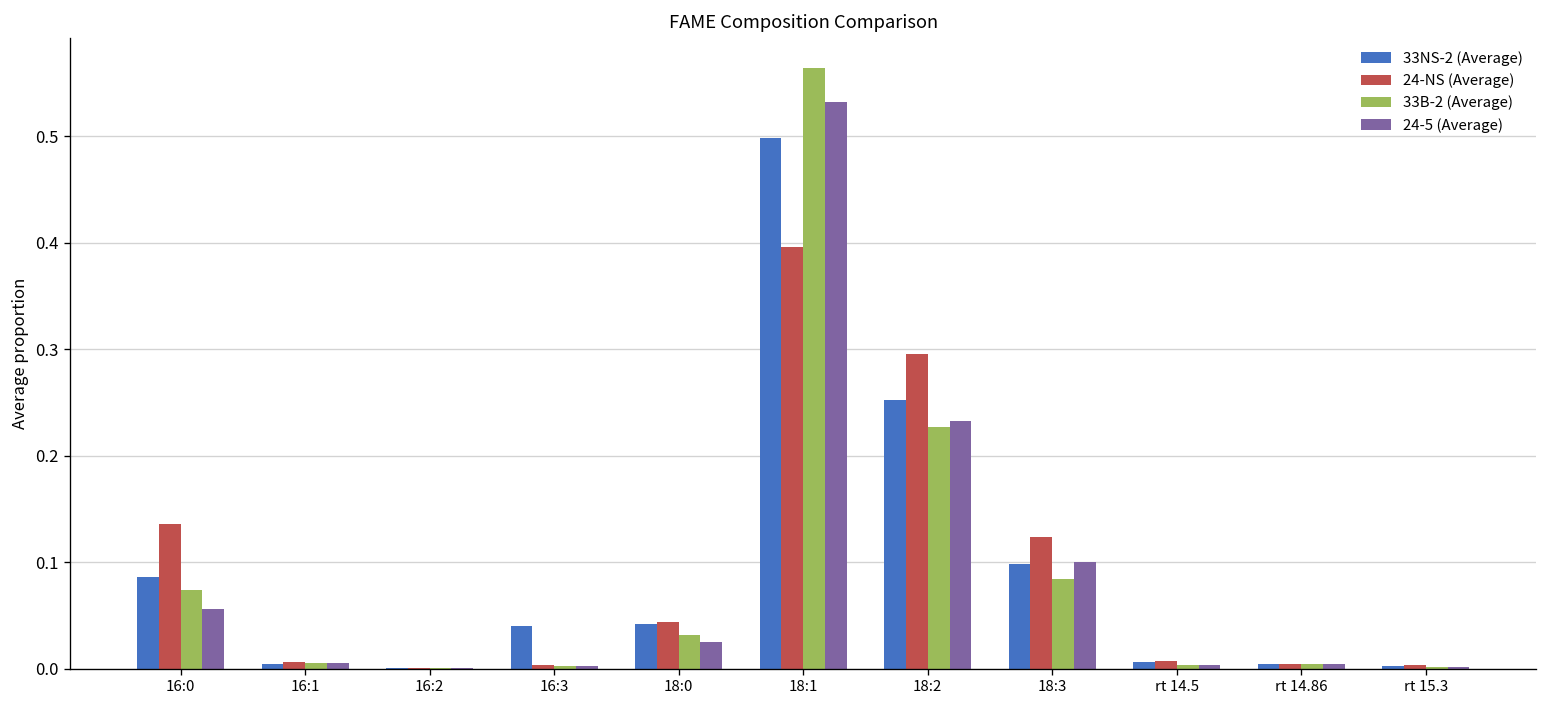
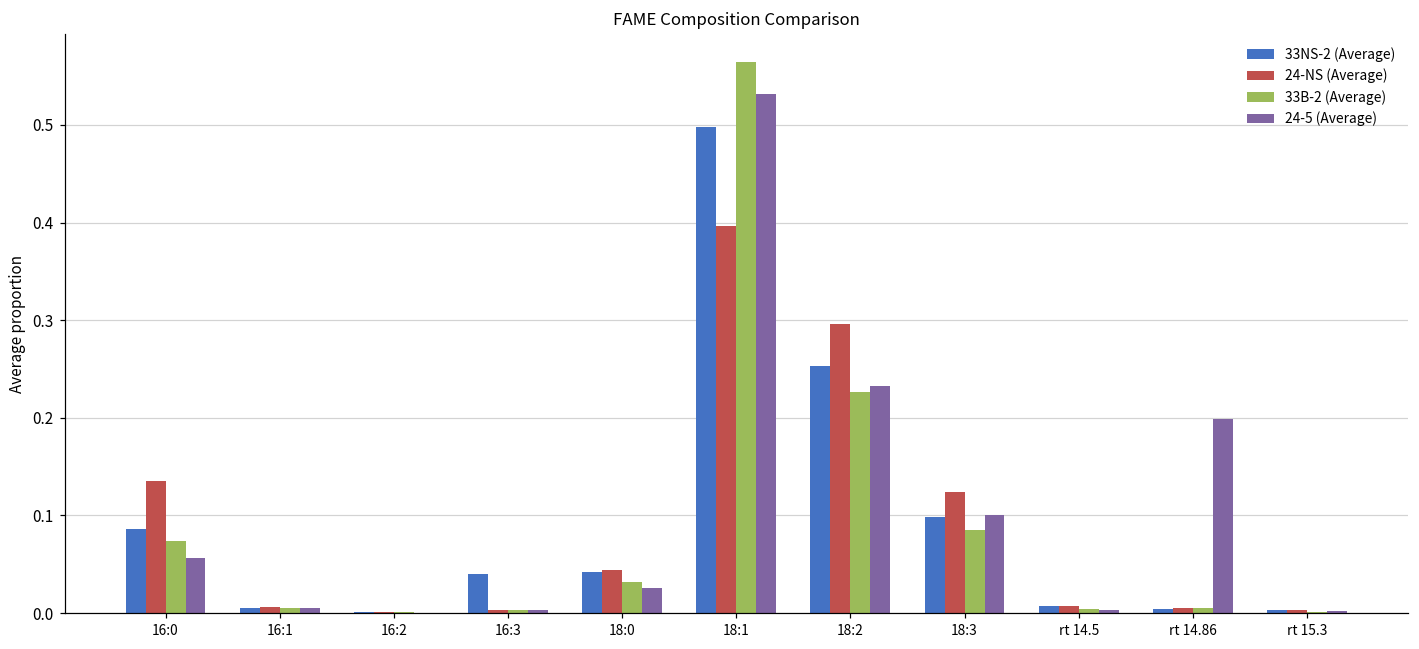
  {
    "33NS-2 (Average)": {
      "16:0": 0.09,
      "16:1": 0.00,
      "16:3": 0.04,
      "18:0": 0.04,
      "18:1": 0.50,
      "18:2": 0.25,
      "18:3": 0.10,
      "rt 14.5": 0.01,
      "rt 14.86": 0.00,
      "rt 15.3": 0.00
    },
    "24-NS (Average)": {
      "16:0": 0.14,
      "16:1": 0.01,
      "16:3": 0.00,
      "18:0": 0.04,
      "18:1": 0.40,
      "18:2": 0.30,
      "18:3": 0.12,
      "rt 14.5": 0.01,
      "rt 14.86": 0.00,
      "rt 15.3": 0.00
    },
    "33B-2 (Average)": {
      "16:0": 0.07,
      "16:1": 0.01,
      "18:0": 0.03,
      "18:1": 0.56,
      "18:2": 0.23,
      "18:3": 0.08,
      "rt 14.5": 0.00,
      "rt 14.86": 0.00
    },
    "24-5 (Average)": {
      "16:0": 0.06,
      "16:1": 0.00,
      "16:3": 0.00,
      "18:0": 0.03,
      "18:1": 0.53,
      "18:2": 0.23,
      "18:3": 0.10,
      "rt 14.5": 0.00,
-     "rt 14.86": 0.00
+     "rt 14.86": 0.20
    }
  }
